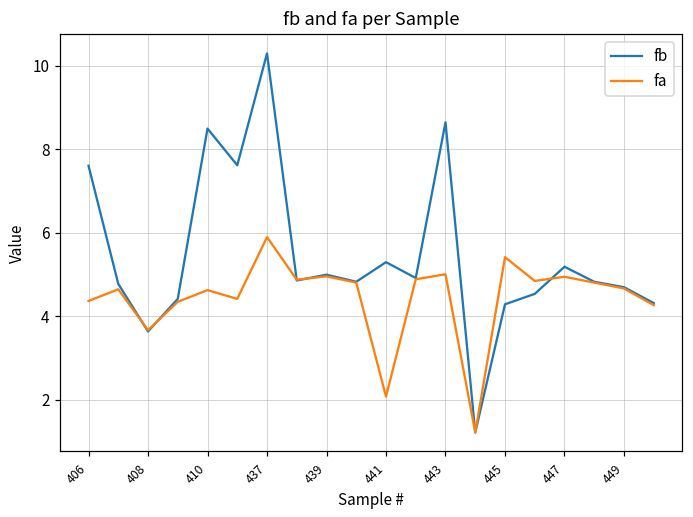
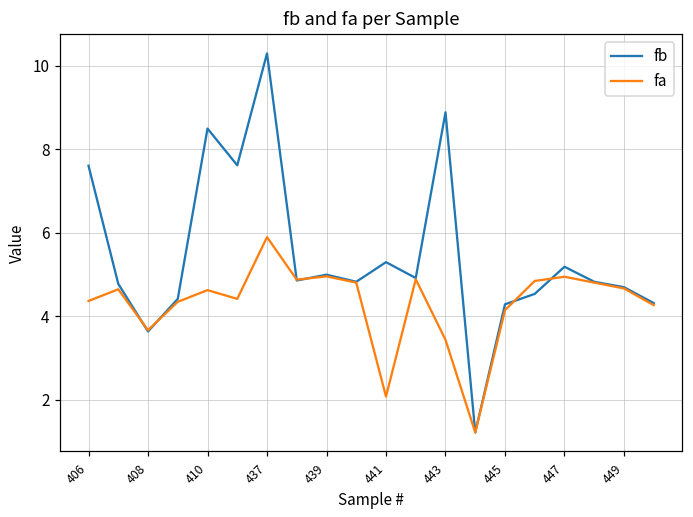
  {
    "fb": {
      "406": 7.6,
      "410": 8.5,
      "437": 10.3,
      "441": 5.3,
-     "443": 8.7,
+     "443": 8.9,
      "445": 4.3,
      "447": 5.2
    },
    "fa": {
      "406": 4.4,
      "410": 4.6,
      "437": 5.9,
      "441": 2.1,
-     "443": 5.0,
-     "445": 5.4,
+     "443": 3.4,
+     "445": 4.2,
      "447": 5.0
    }
  }
